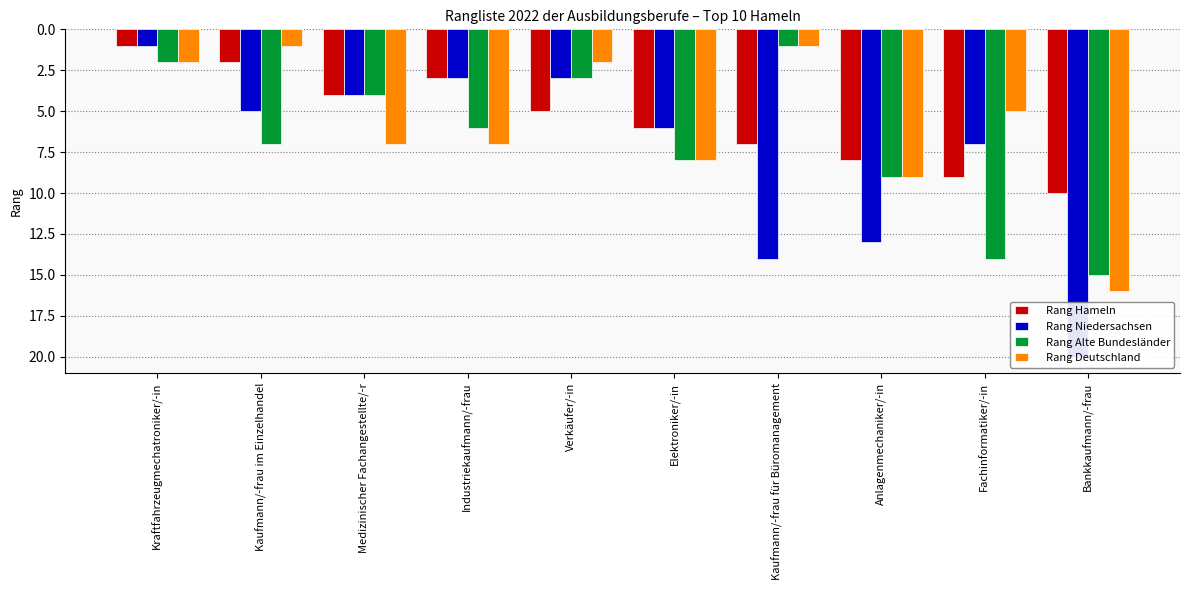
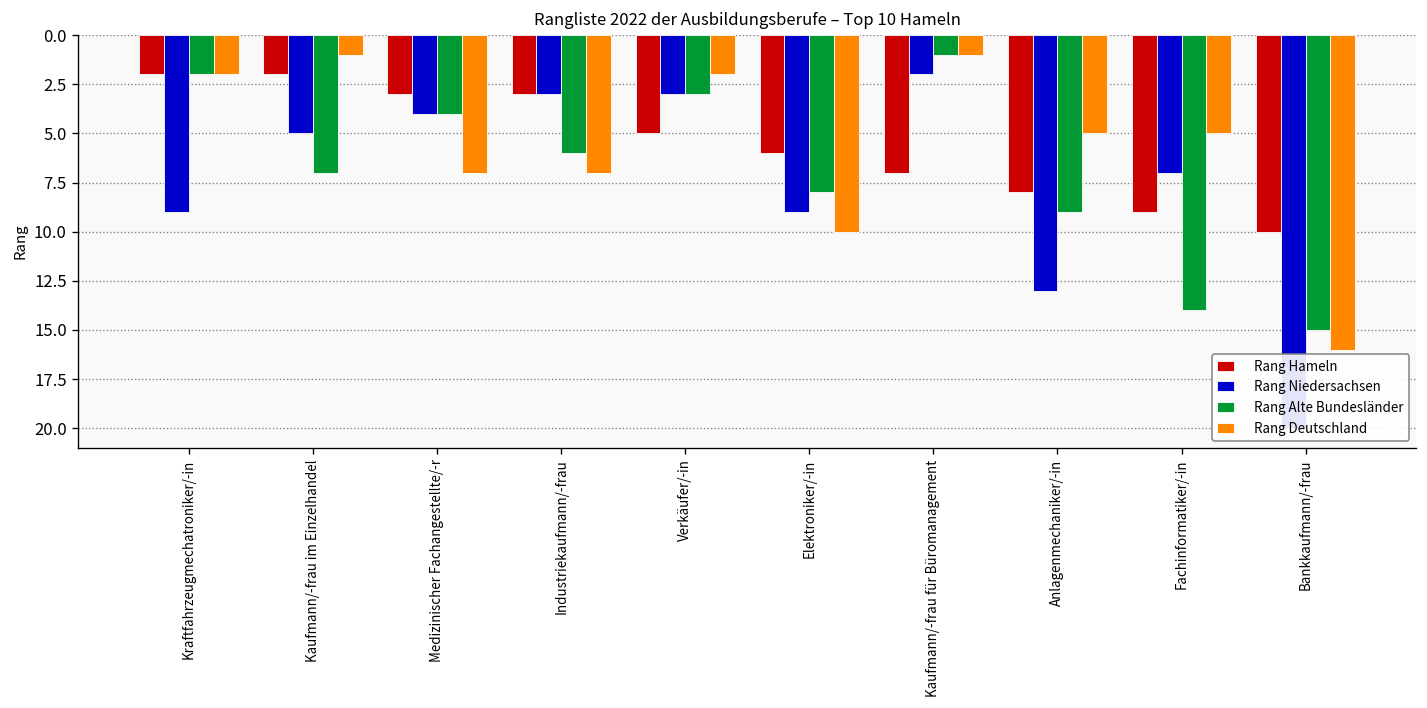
  {
    "Rang Hameln": {
-     "Kraftfahrzeugmechatroniker/-in": 1,
+     "Kraftfahrzeugmechatroniker/-in": 2,
      "Kaufmann/-frau im Einzelhandel": 2,
-     "Medizinischer Fachangestellte/-r": 4,
+     "Medizinischer Fachangestellte/-r": 3,
      "Industriekaufmann/-frau": 3,
      "Verkäufer/-in": 5,
      "Elektroniker/-in": 6,
      "Kaufmann/-frau für Büromanagement": 7,
      "Anlagenmechaniker/-in": 8,
      "Fachinformatiker/-in": 9,
      "Bankkaufmann/-frau": 10
    },
    "Rang Niedersachsen": {
-     "Kraftfahrzeugmechatroniker/-in": 1,
+     "Kraftfahrzeugmechatroniker/-in": 9,
      "Kaufmann/-frau im Einzelhandel": 5,
      "Medizinischer Fachangestellte/-r": 4,
      "Industriekaufmann/-frau": 3,
      "Verkäufer/-in": 3,
-     "Elektroniker/-in": 6,
-     "Kaufmann/-frau für Büromanagement": 14,
+     "Elektroniker/-in": 9,
+     "Kaufmann/-frau für Büromanagement": 2,
      "Anlagenmechaniker/-in": 13,
      "Fachinformatiker/-in": 7
    },
    "Rang Alte Bundesländer": {
      "Kraftfahrzeugmechatroniker/-in": 2,
      "Kaufmann/-frau im Einzelhandel": 7,
      "Medizinischer Fachangestellte/-r": 4,
      "Industriekaufmann/-frau": 6,
      "Verkäufer/-in": 3,
      "Elektroniker/-in": 8,
      "Kaufmann/-frau für Büromanagement": 1,
      "Anlagenmechaniker/-in": 9,
      "Fachinformatiker/-in": 14,
      "Bankkaufmann/-frau": 15
    },
    "Rang Deutschland": {
      "Kraftfahrzeugmechatroniker/-in": 2,
      "Kaufmann/-frau im Einzelhandel": 1,
      "Medizinischer Fachangestellte/-r": 7,
      "Industriekaufmann/-frau": 7,
      "Verkäufer/-in": 2,
-     "Elektroniker/-in": 8,
+     "Elektroniker/-in": 10,
      "Kaufmann/-frau für Büromanagement": 1,
-     "Anlagenmechaniker/-in": 9,
+     "Anlagenmechaniker/-in": 5,
      "Fachinformatiker/-in": 5,
      "Bankkaufmann/-frau": 16
    }
  }
